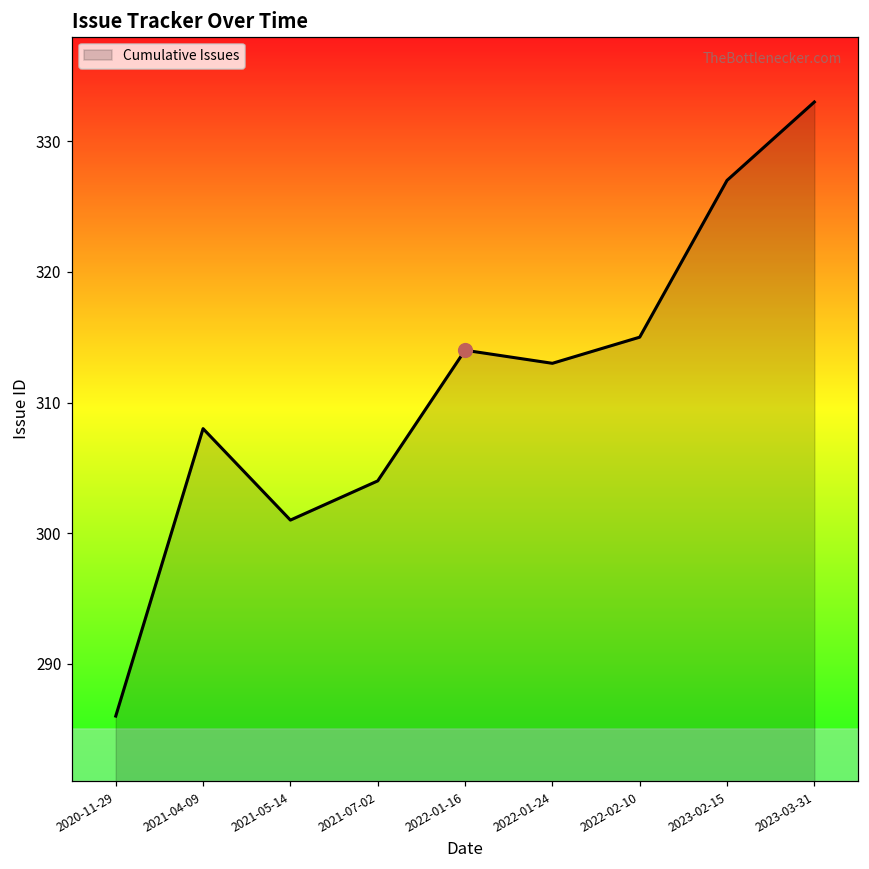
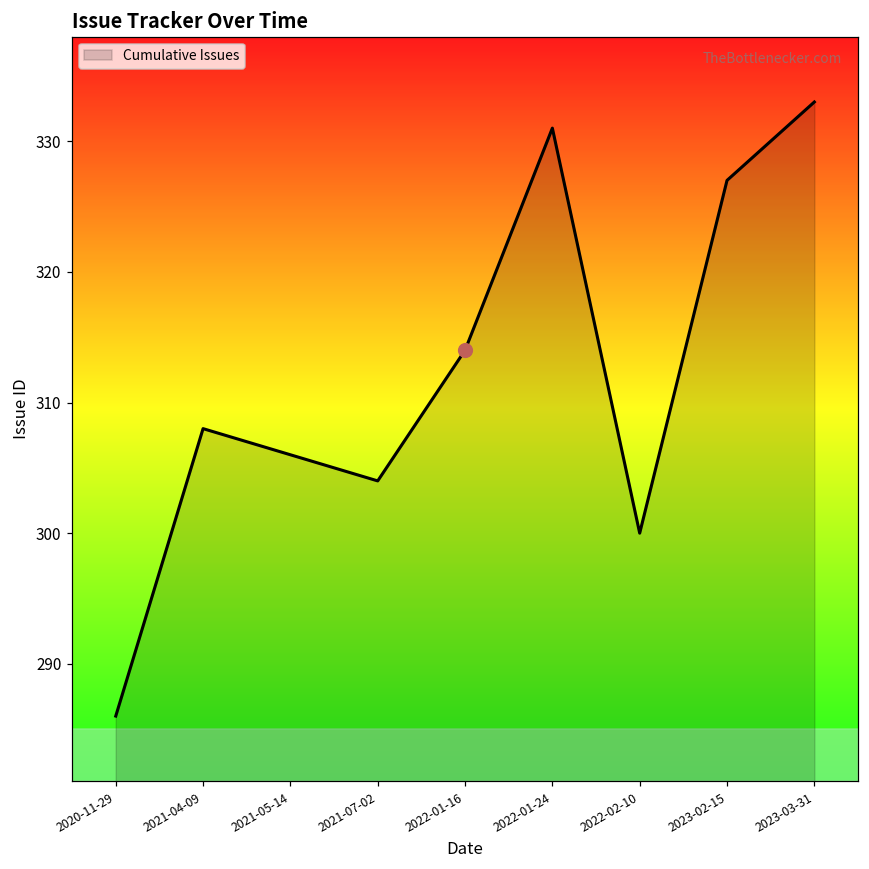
  {
    "Cumulative Issues": {
      "2020-11-29": 286,
      "2021-04-09": 308,
-     "2021-05-14": 301,
+     "2021-05-14": 306,
      "2021-07-02": 304,
-     "2022-01-24": 313,
-     "2022-02-10": 315,
+     "2022-01-24": 331,
+     "2022-02-10": 300,
      "2023-02-15": 327,
      "2023-03-31": 333
    }
  }
